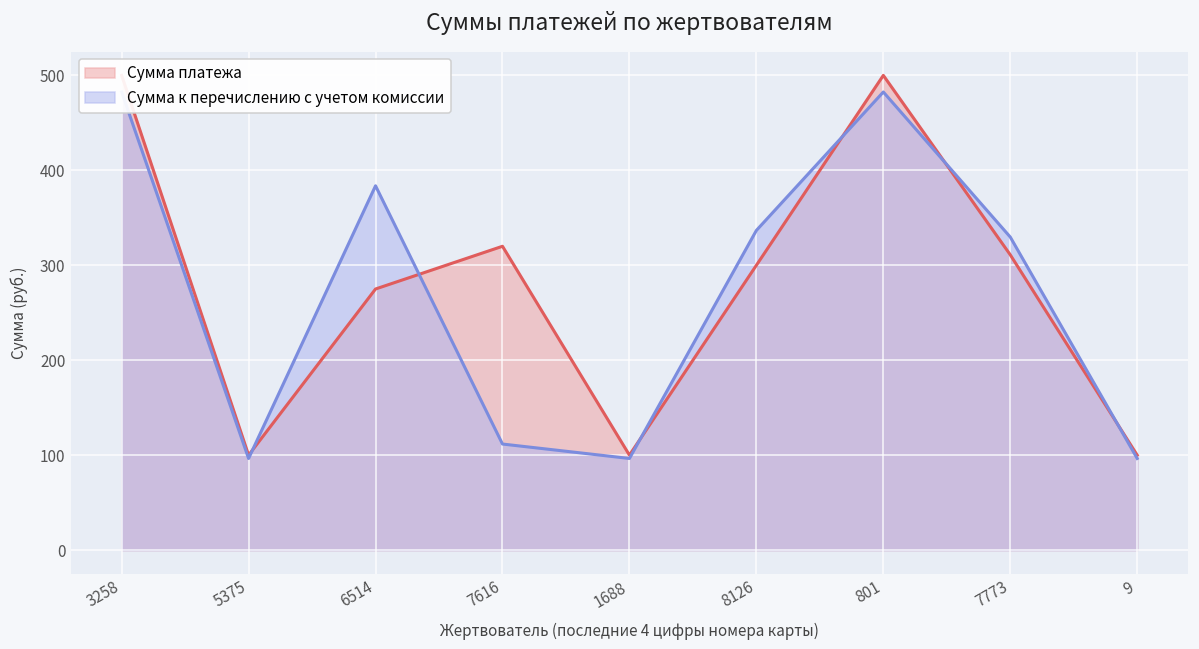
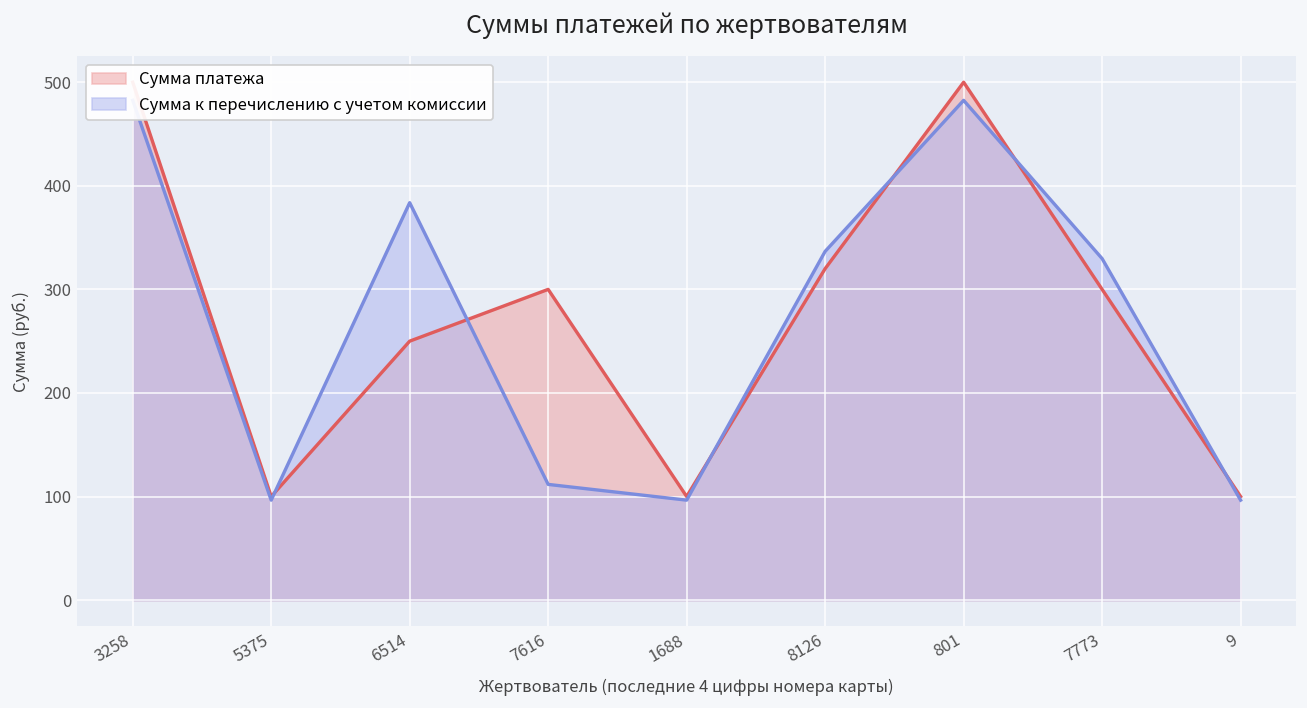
  {
    "Сумма платежа": {
      "5375": 100,
-     "6514": 280,
-     "7616": 320,
+     "6514": 250,
+     "7616": 300,
      "1688": 100,
-     "8126": 300,
+     "8126": 320,
      "801": 500,
-     "7773": 310,
+     "7773": 300,
      "9": 100
    },
    "Сумма к перечислению с учетом комиссии": {
      "5375": 100,
      "6514": 380,
      "7616": 110,
      "1688": 100,
      "8126": 340,
      "801": 480,
      "7773": 330,
      "9": 100
    }
  }
